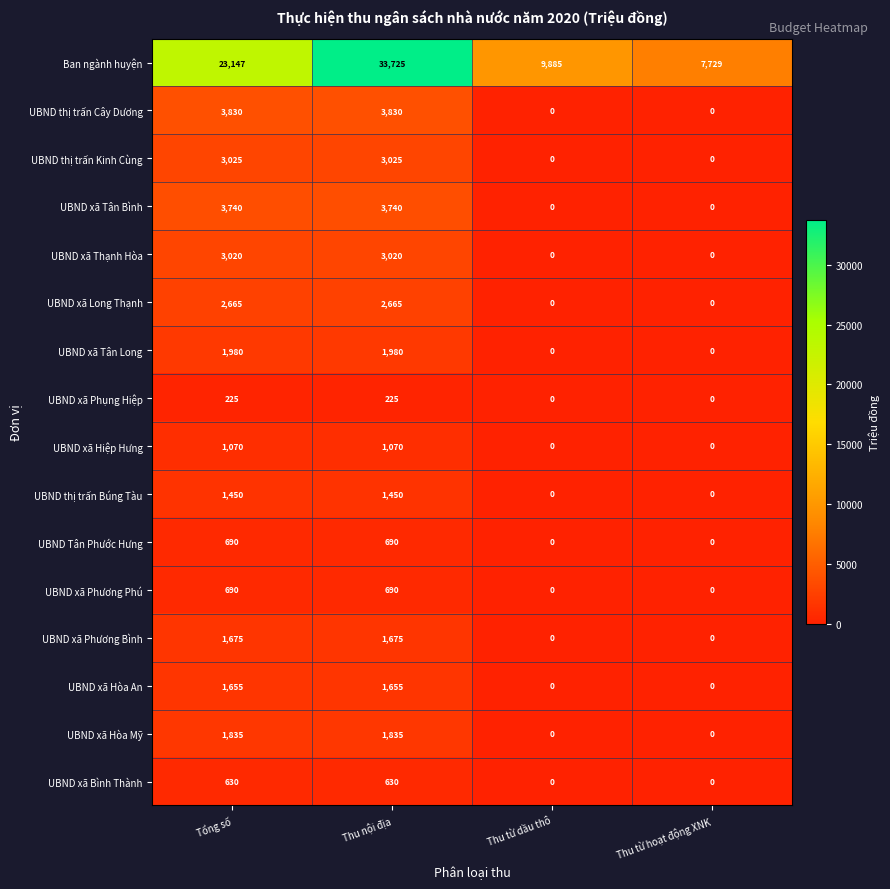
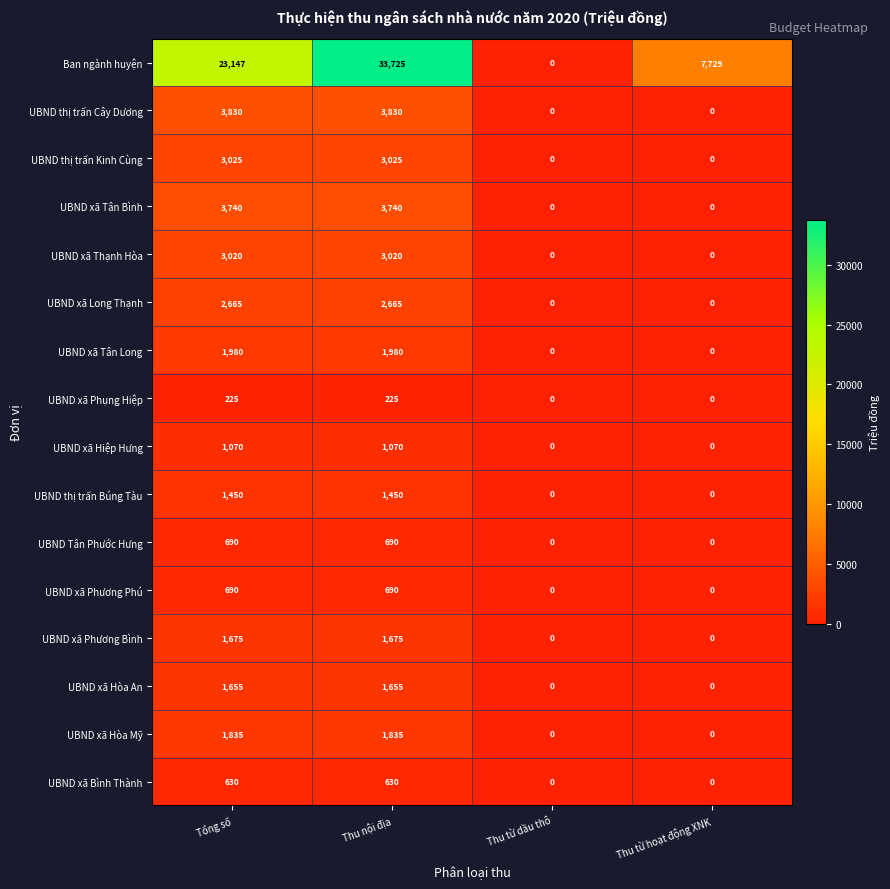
  {
    "Ban ngành huyện": {
      "Tổng số": "23,147",
      "Thu nội địa": "33,725",
-     "Thu từ dầu thô": "9,885",
+     "Thu từ dầu thô": "0",
      "Thu từ hoạt động XNK": "7,729"
    },
    "UBND thị trấn Cây Dương": {
      "Tổng số": "3,830",
      "Thu nội địa": "3,830",
      "Thu từ dầu thô": "0",
      "Thu từ hoạt động XNK": "0"
    },
    "UBND thị trấn Kinh Cùng": {
      "Tổng số": "3,025",
      "Thu nội địa": "3,025",
      "Thu từ dầu thô": "0",
      "Thu từ hoạt động XNK": "0"
    },
    "UBND xã Tân Bình": {
      "Tổng số": "3,740",
      "Thu nội địa": "3,740",
      "Thu từ dầu thô": "0",
      "Thu từ hoạt động XNK": "0"
    },
    "UBND xã Thạnh Hòa": {
      "Tổng số": "3,020",
      "Thu nội địa": "3,020",
      "Thu từ dầu thô": "0",
      "Thu từ hoạt động XNK": "0"
    },
    "UBND xã Long Thạnh": {
      "Tổng số": "2,665",
      "Thu nội địa": "2,665",
      "Thu từ dầu thô": "0",
      "Thu từ hoạt động XNK": "0"
    },
    "UBND xã Tân Long": {
      "Tổng số": "1,980",
      "Thu nội địa": "1,980",
      "Thu từ dầu thô": "0",
      "Thu từ hoạt động XNK": "0"
    },
    "UBND xã Phụng Hiệp": {
      "Tổng số": "225",
      "Thu nội địa": "225",
      "Thu từ dầu thô": "0",
      "Thu từ hoạt động XNK": "0"
    },
    "UBND xã Hiệp Hưng": {
      "Tổng số": "1,070",
      "Thu nội địa": "1,070",
      "Thu từ dầu thô": "0",
      "Thu từ hoạt động XNK": "0"
    },
    "UBND thị trấn Búng Tàu": {
      "Tổng số": "1,450",
      "Thu nội địa": "1,450",
      "Thu từ dầu thô": "0",
      "Thu từ hoạt động XNK": "0"
    },
    "UBND Tân Phước Hưng": {
      "Tổng số": "690",
      "Thu nội địa": "690",
      "Thu từ dầu thô": "0",
      "Thu từ hoạt động XNK": "0"
    },
    "UBND xã Phương Phú": {
      "Tổng số": "690",
      "Thu nội địa": "690",
      "Thu từ dầu thô": "0",
      "Thu từ hoạt động XNK": "0"
    },
    "UBND xã Phương Bình": {
      "Tổng số": "1,675",
      "Thu nội địa": "1,675",
      "Thu từ dầu thô": "0",
      "Thu từ hoạt động XNK": "0"
    },
    "UBND xã Hòa An": {
      "Tổng số": "1,655",
      "Thu nội địa": "1,655",
      "Thu từ dầu thô": "0",
      "Thu từ hoạt động XNK": "0"
    },
    "UBND xã Hòa Mỹ": {
      "Tổng số": "1,835",
      "Thu nội địa": "1,835",
      "Thu từ dầu thô": "0",
      "Thu từ hoạt động XNK": "0"
    },
    "UBND xã Bình Thành": {
      "Tổng số": "630",
      "Thu nội địa": "630",
      "Thu từ dầu thô": "0",
      "Thu từ hoạt động XNK": "0"
    }
  }
